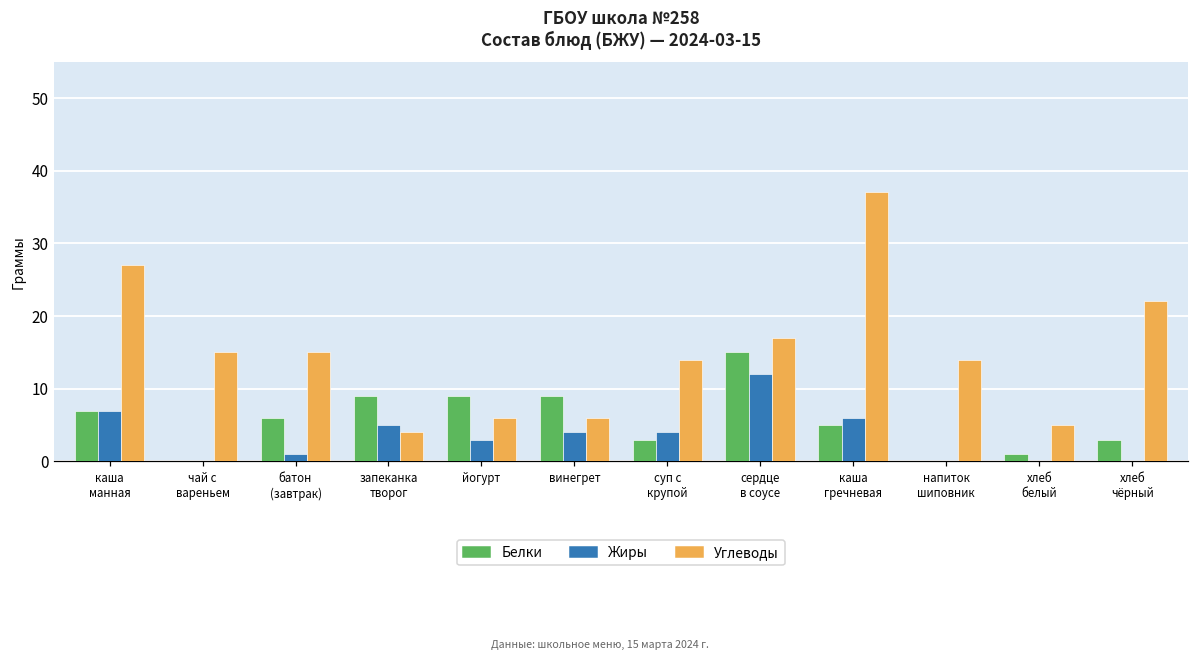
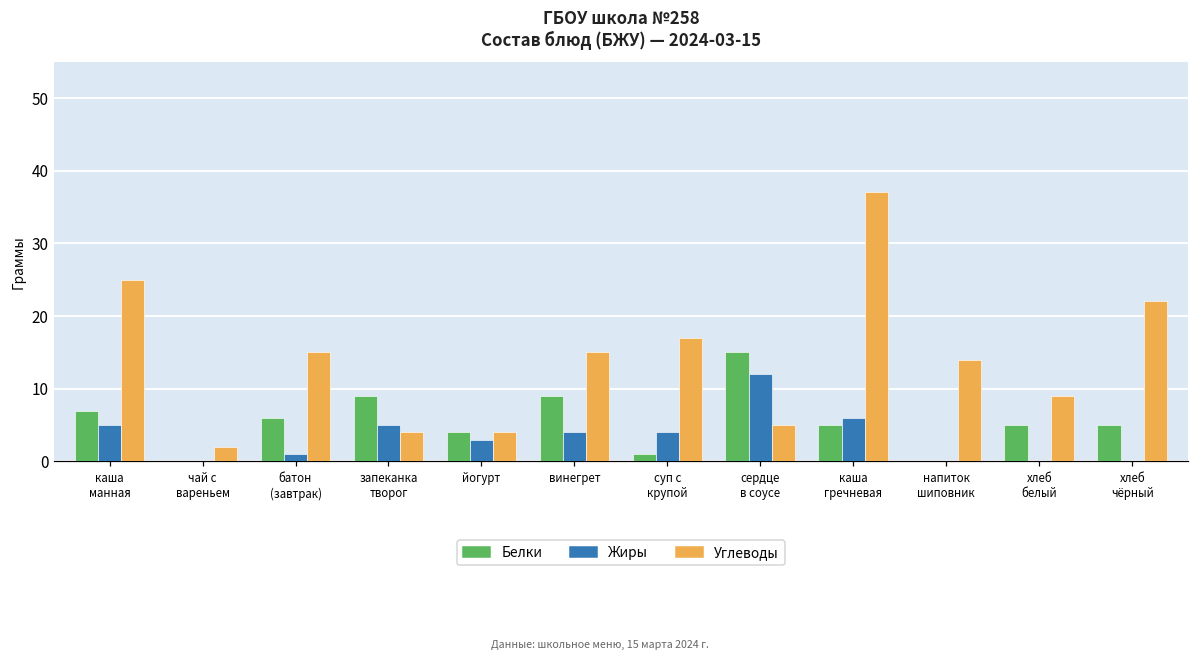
  {
    "Белки": {
      "каша манная": 7,
      "чай с вареньем": 0,
      "батон (завтрак)": 6,
      "запеканка творог": 9,
-     "йогурт": 9,
+     "йогурт": 4,
      "винегрет": 9,
-     "суп с крупой": 3,
+     "суп с крупой": 1,
      "сердце в соусе": 15,
      "каша гречневая": 5,
      "напиток шиповник": 0,
-     "хлеб белый": 1,
-     "хлеб чёрный": 3
+     "хлеб белый": 5,
+     "хлеб чёрный": 5
    },
    "Жиры": {
-     "каша манная": 7,
+     "каша манная": 5,
      "чай с вареньем": 0,
      "батон (завтрак)": 1,
      "запеканка творог": 5,
      "йогурт": 3,
      "винегрет": 4,
      "суп с крупой": 4,
      "сердце в соусе": 12,
      "каша гречневая": 6,
      "напиток шиповник": 0,
      "хлеб белый": 0,
      "хлеб чёрный": 0
    },
    "Углеводы": {
-     "каша манная": 27,
-     "чай с вареньем": 15,
+     "каша манная": 25,
+     "чай с вареньем": 2,
      "батон (завтрак)": 15,
      "запеканка творог": 4,
-     "йогурт": 6,
-     "винегрет": 6,
-     "суп с крупой": 14,
-     "сердце в соусе": 17,
+     "йогурт": 4,
+     "винегрет": 15,
+     "суп с крупой": 17,
+     "сердце в соусе": 5,
      "каша гречневая": 37,
      "напиток шиповник": 14,
-     "хлеб белый": 5,
+     "хлеб белый": 9,
      "хлеб чёрный": 22
    }
  }
